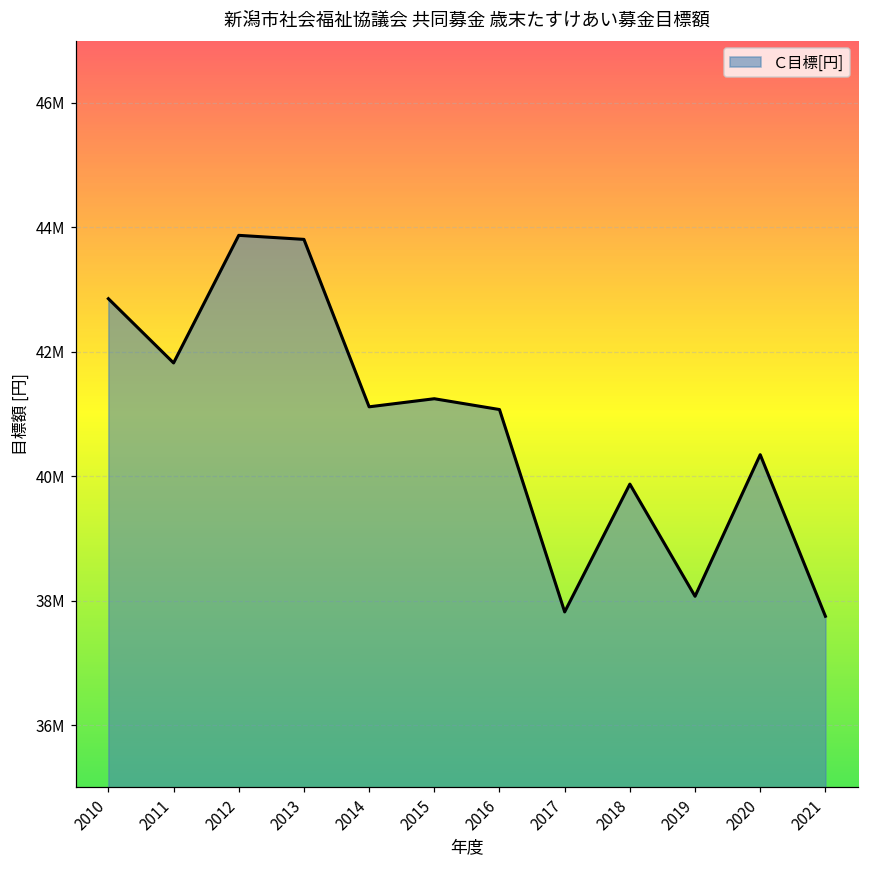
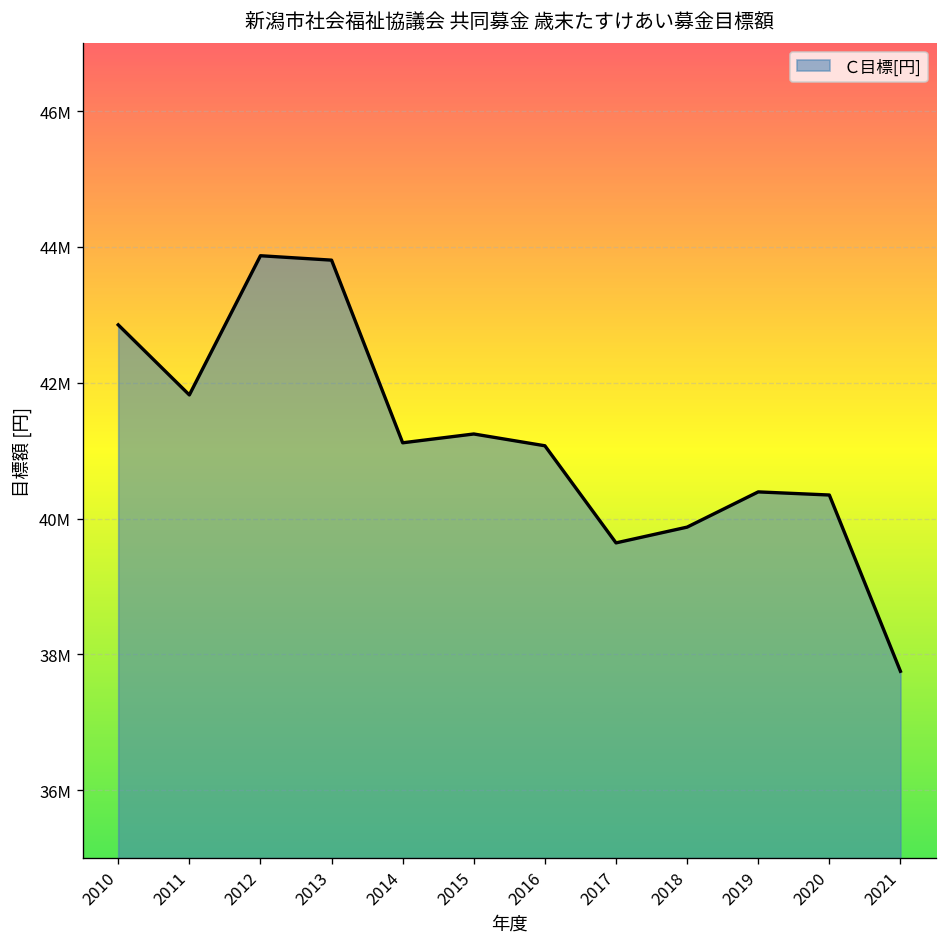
  {
    "2010": 42900000,
    "2011": 41800000,
    "2012": 43900000,
    "2013": 43800000,
    "2014": 41100000,
    "2015": 41200000,
    "2016": 41100000,
-   "2017": 37800000,
+   "2017": 39600000,
    "2018": 39900000,
-   "2019": 38100000,
+   "2019": 40400000,
    "2020": 40300000,
    "2021": 37800000
  }
